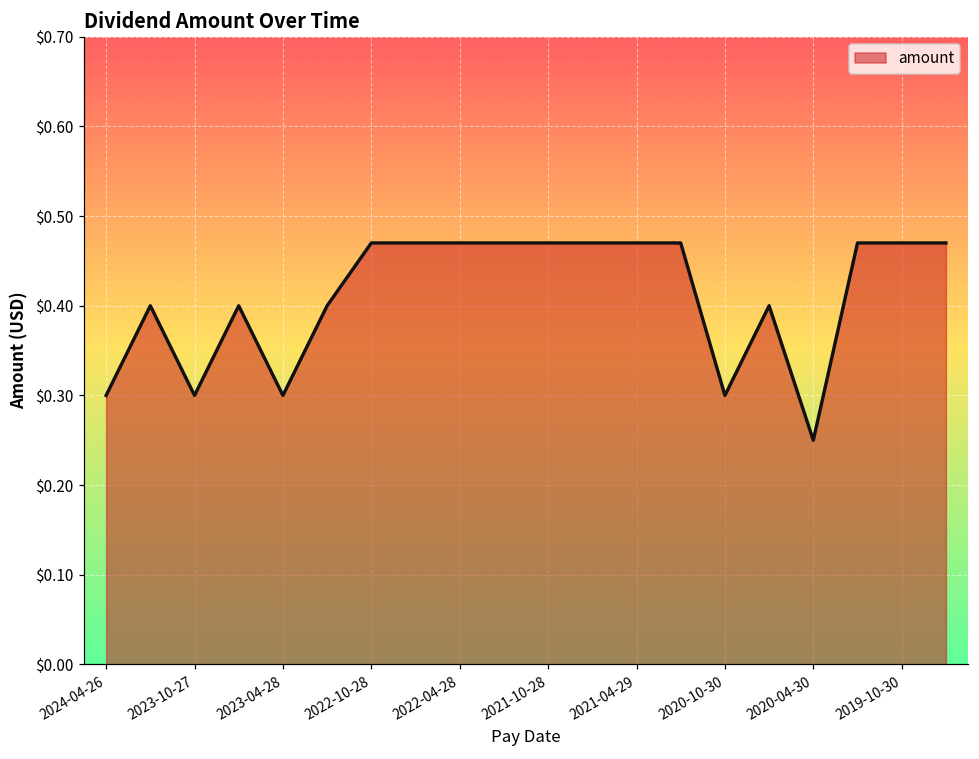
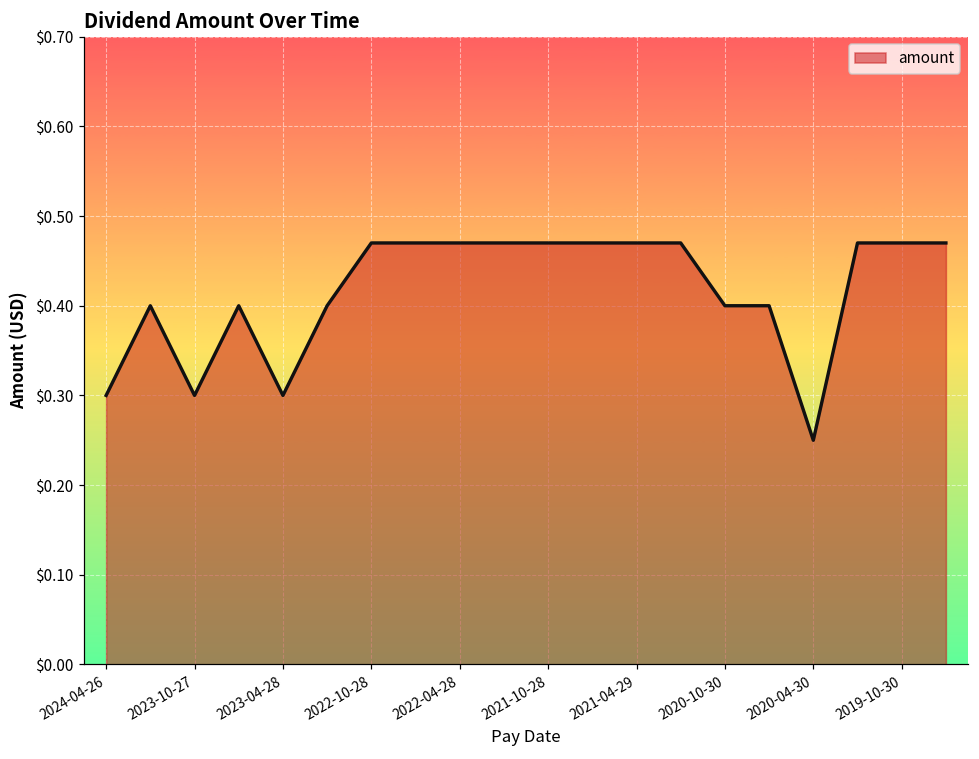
  {
    "2024-04-26": "$0.3",
    "2023-10-27": "$0.3",
    "2023-04-28": "$0.3",
    "2022-10-28": "$0.47",
    "2022-04-28": "$0.47",
    "2021-10-28": "$0.47",
    "2021-04-29": "$0.47",
-   "2020-10-30": "$0.3",
+   "2020-10-30": "$0.4",
    "2020-04-30": "$0.25",
    "2019-10-30": "$0.47"
  }
